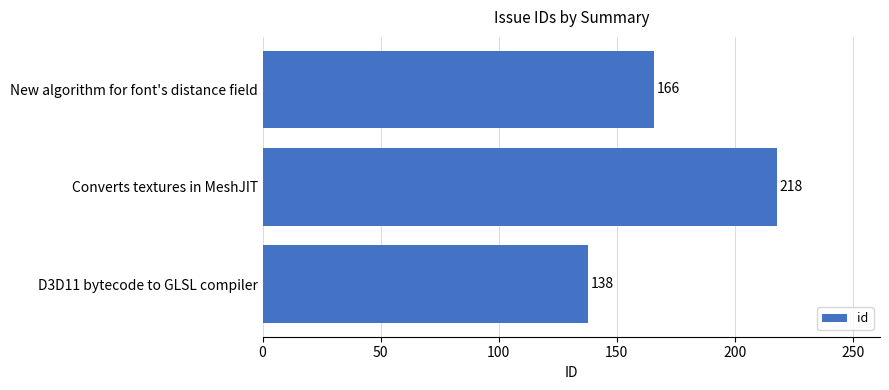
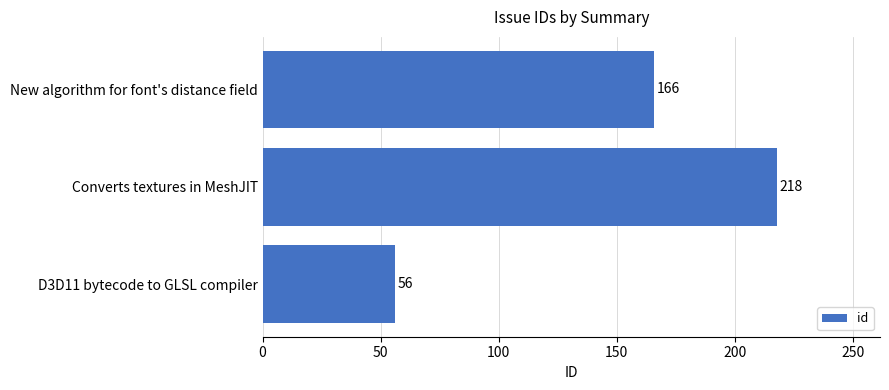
  {
    "New algorithm for font's distance field": 166,
    "Converts textures in MeshJIT": 218,
-   "D3D11 bytecode to GLSL compiler": 138
+   "D3D11 bytecode to GLSL compiler": 56
  }
